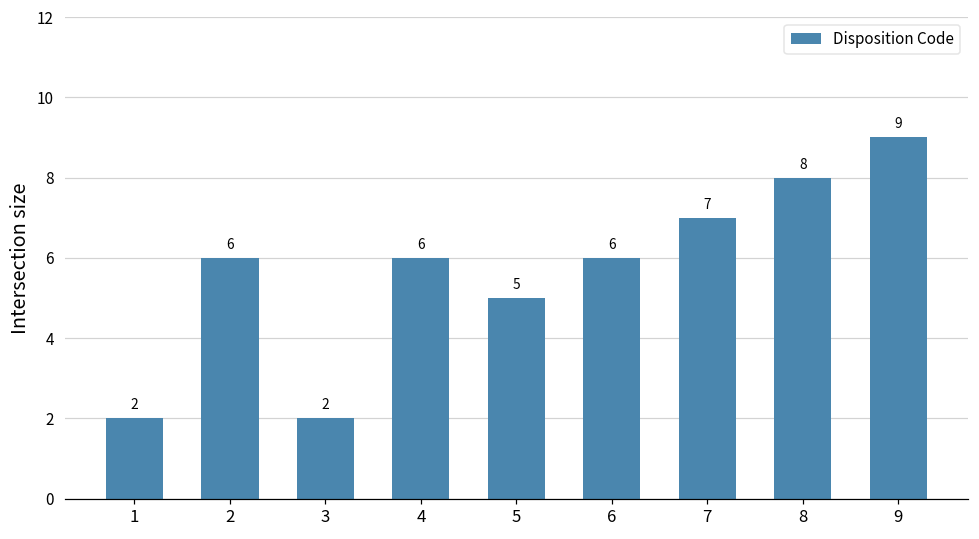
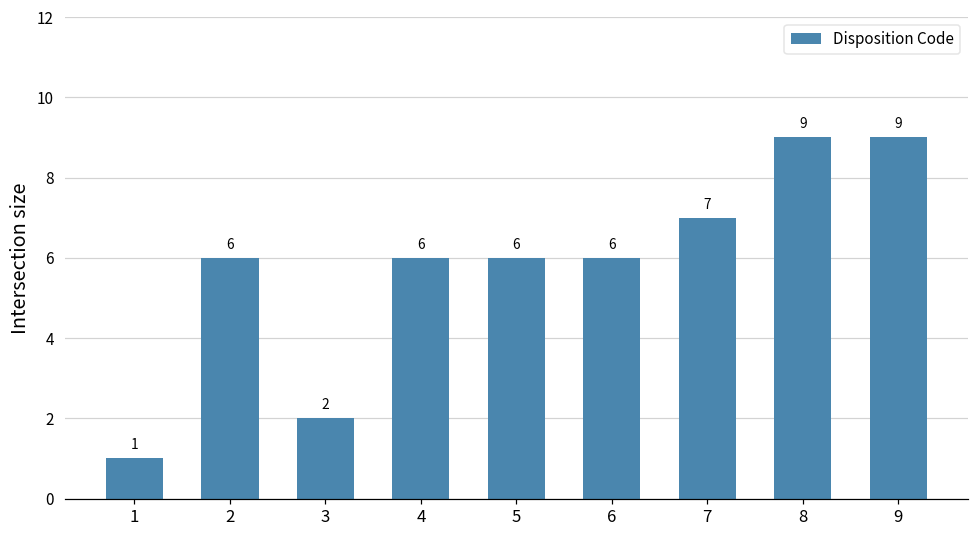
  {
-   "1": 2,
+   "1": 1,
    "2": 6,
    "3": 2,
    "4": 6,
-   "5": 5,
+   "5": 6,
    "6": 6,
    "7": 7,
-   "8": 8,
+   "8": 9,
    "9": 9
  }
